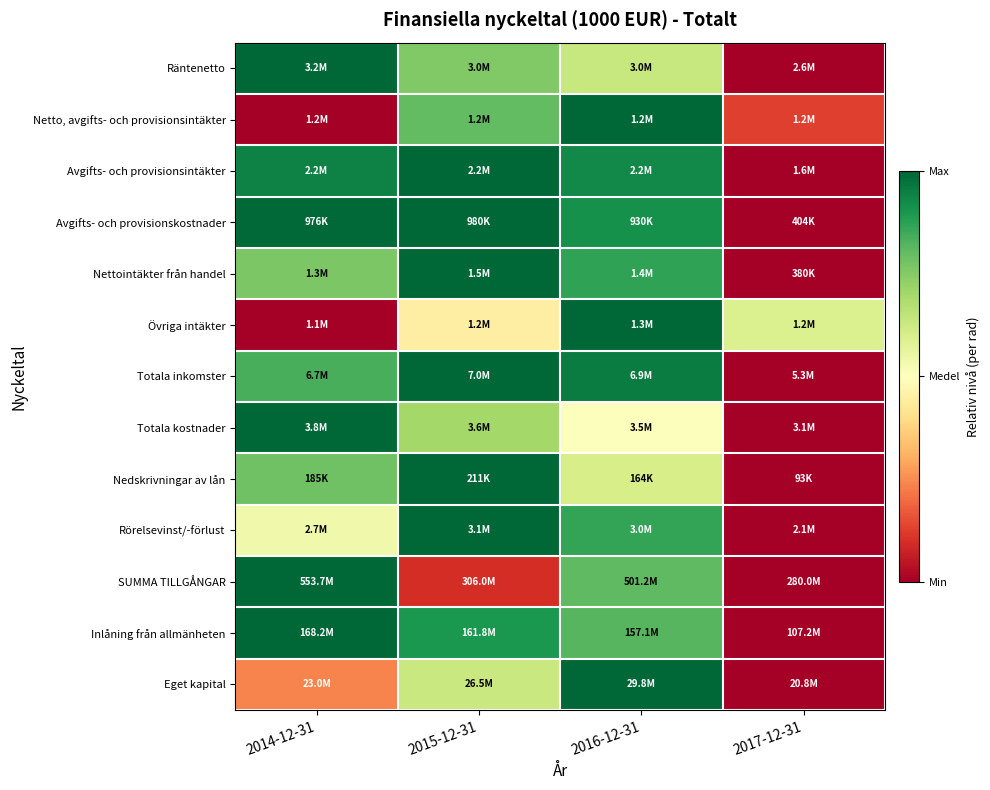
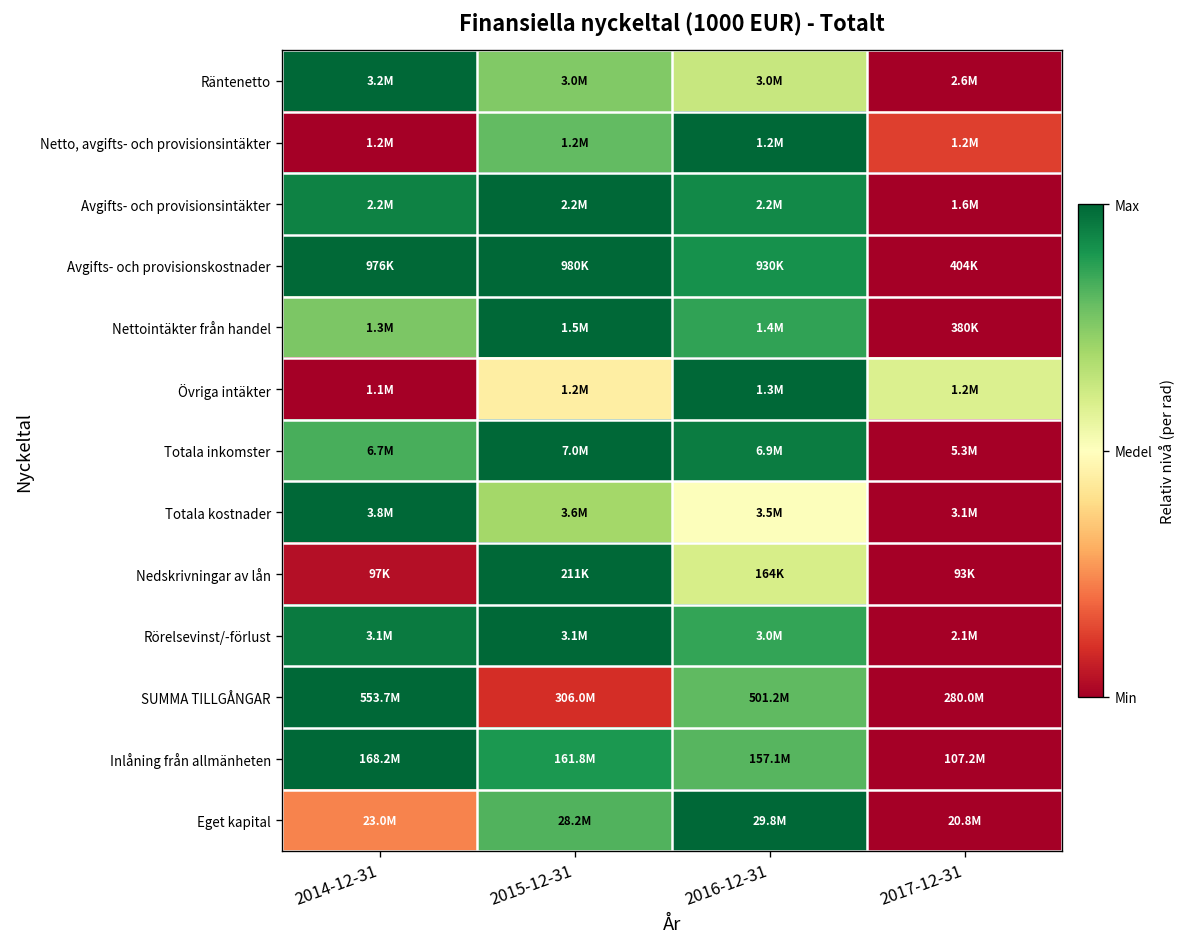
  {
    "Räntenetto": {
      "2014-12-31": "3.2M",
      "2015-12-31": "3.0M",
      "2016-12-31": "3.0M",
      "2017-12-31": "2.6M"
    },
    "Netto, avgifts- och provisionsintäkter": {
      "2014-12-31": "1.2M",
      "2015-12-31": "1.2M",
      "2016-12-31": "1.2M",
      "2017-12-31": "1.2M"
    },
    "Avgifts- och provisionsintäkter": {
      "2014-12-31": "2.2M",
      "2015-12-31": "2.2M",
      "2016-12-31": "2.2M",
      "2017-12-31": "1.6M"
    },
    "Avgifts- och provisionskostnader": {
      "2014-12-31": "976K",
      "2015-12-31": "980K",
      "2016-12-31": "930K",
      "2017-12-31": "404K"
    },
    "Nettointäkter från handel": {
      "2014-12-31": "1.3M",
      "2015-12-31": "1.5M",
      "2016-12-31": "1.4M",
      "2017-12-31": "380K"
    },
    "Övriga intäkter": {
      "2014-12-31": "1.1M",
      "2015-12-31": "1.2M",
      "2016-12-31": "1.3M",
      "2017-12-31": "1.2M"
    },
    "Totala inkomster": {
      "2014-12-31": "6.7M",
      "2015-12-31": "7.0M",
      "2016-12-31": "6.9M",
      "2017-12-31": "5.3M"
    },
    "Totala kostnader": {
      "2014-12-31": "3.8M",
      "2015-12-31": "3.6M",
      "2016-12-31": "3.5M",
      "2017-12-31": "3.1M"
    },
    "Nedskrivningar av lån": {
-     "2014-12-31": "185K",
+     "2014-12-31": "97K",
      "2015-12-31": "211K",
      "2016-12-31": "164K",
      "2017-12-31": "93K"
    },
    "Rörelsevinst/-förlust": {
-     "2014-12-31": "2.7M",
+     "2014-12-31": "3.1M",
      "2015-12-31": "3.1M",
      "2016-12-31": "3.0M",
      "2017-12-31": "2.1M"
    },
    "SUMMA TILLGÅNGAR": {
      "2014-12-31": "553.7M",
      "2015-12-31": "306.0M",
      "2016-12-31": "501.2M",
      "2017-12-31": "280.0M"
    },
    "Inlåning från allmänheten": {
      "2014-12-31": "168.2M",
      "2015-12-31": "161.8M",
      "2016-12-31": "157.1M",
      "2017-12-31": "107.2M"
    },
    "Eget kapital": {
      "2014-12-31": "23.0M",
-     "2015-12-31": "26.5M",
+     "2015-12-31": "28.2M",
      "2016-12-31": "29.8M",
      "2017-12-31": "20.8M"
    }
  }
